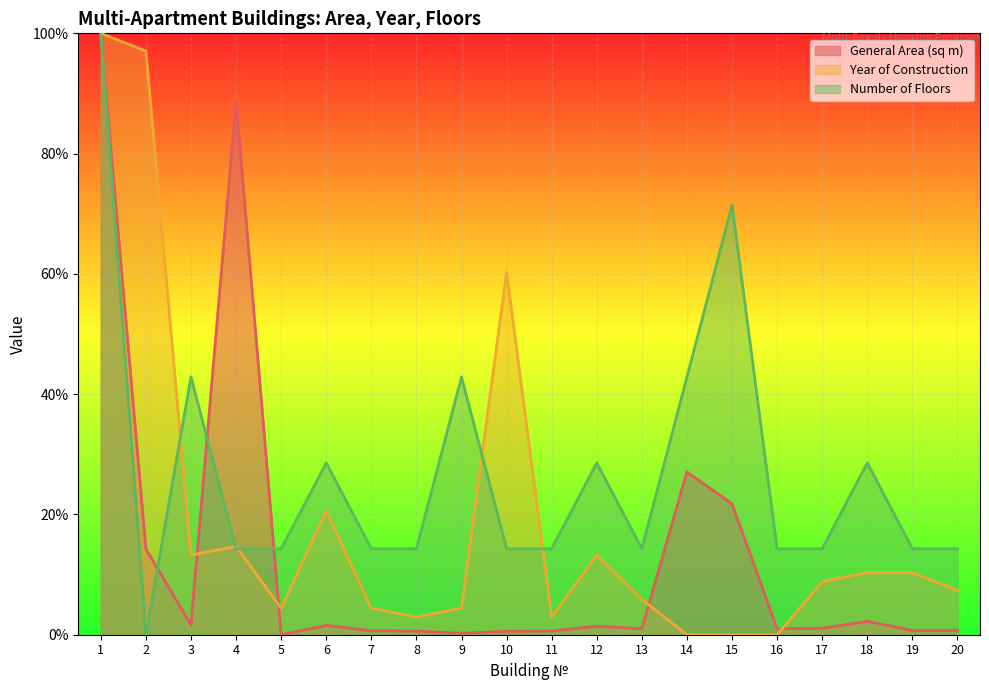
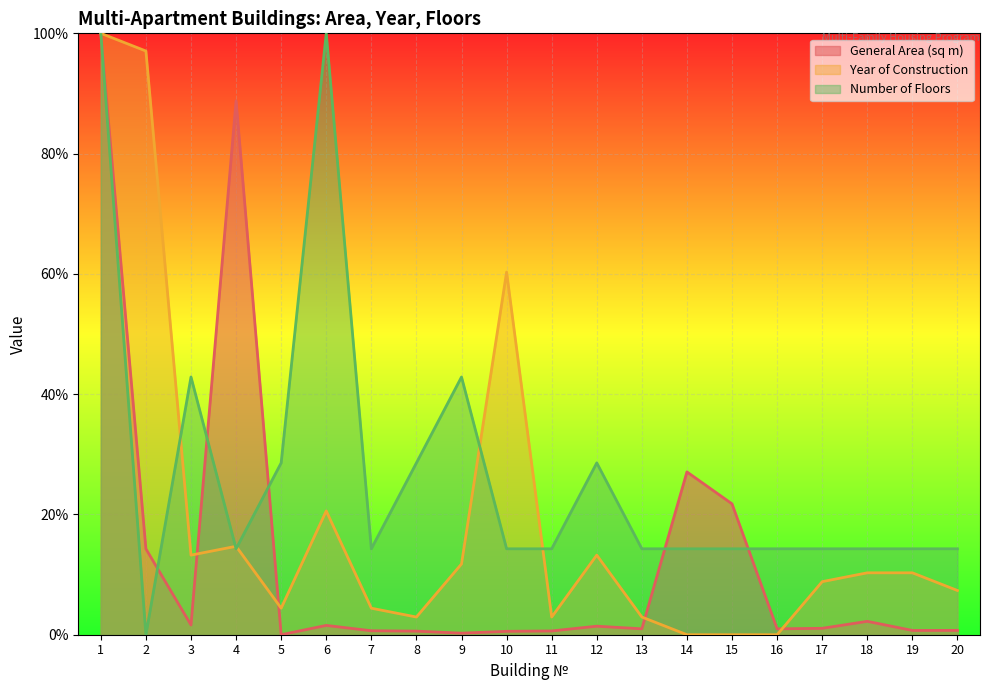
  {
    "General Area (sq m)": {
      "2": "14%",
      "3": "2%",
      "4": "89%",
      "5": "0%",
      "6": "2%",
      "7": "1%",
      "8": "1%",
      "9": "0%",
      "10": "1%",
      "11": "1%",
      "12": "1%",
      "13": "1%",
      "14": "27%",
      "15": "22%",
      "16": "1%",
      "17": "1%",
      "18": "2%",
      "19": "1%",
      "20": "1%"
    },
    "Year of Construction": {
      "2": "97%",
      "3": "13%",
      "5": "4%",
      "6": "21%",
      "7": "4%",
      "8": "3%",
-     "9": "4%",
+     "9": "12%",
      "10": "60%",
      "11": "3%",
      "12": "13%",
-     "13": "6%",
+     "13": "3%",
      "14": "0%",
      "15": "0%",
      "16": "0%",
      "17": "9%",
      "18": "10%",
      "19": "10%",
      "20": "7%"
    },
    "Number of Floors": {
      "2": "0%",
      "3": "43%",
-     "5": "14%",
-     "6": "29%",
+     "5": "29%",
+     "6": "100%",
      "7": "14%",
-     "8": "14%",
+     "8": "29%",
      "9": "43%",
      "10": "14%",
      "11": "14%",
      "12": "29%",
      "13": "14%",
-     "14": "43%",
-     "15": "71%",
+     "14": "14%",
+     "15": "14%",
      "16": "14%",
      "17": "14%",
-     "18": "29%",
+     "18": "14%",
      "19": "14%",
      "20": "14%"
    }
  }
